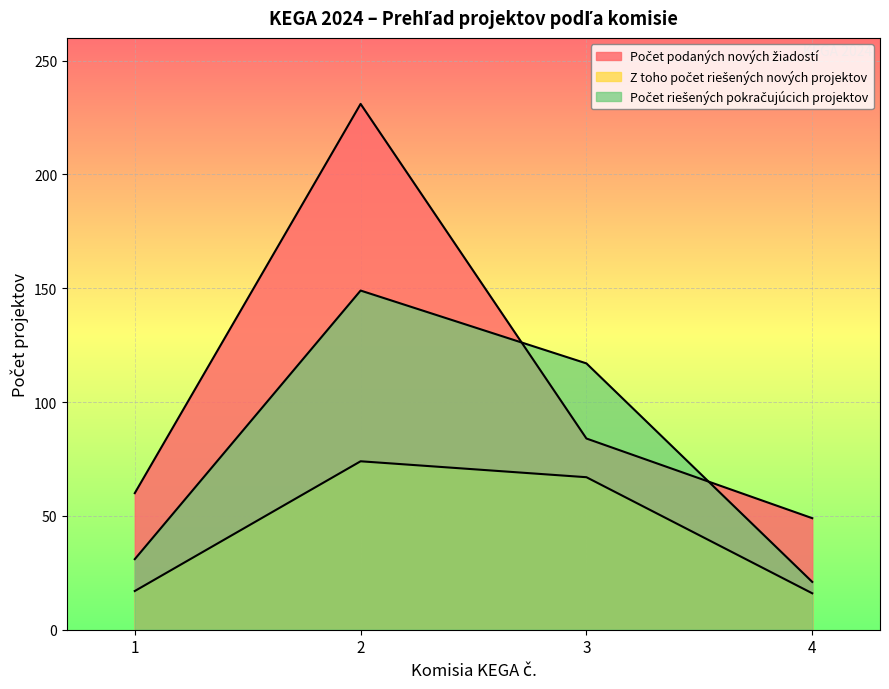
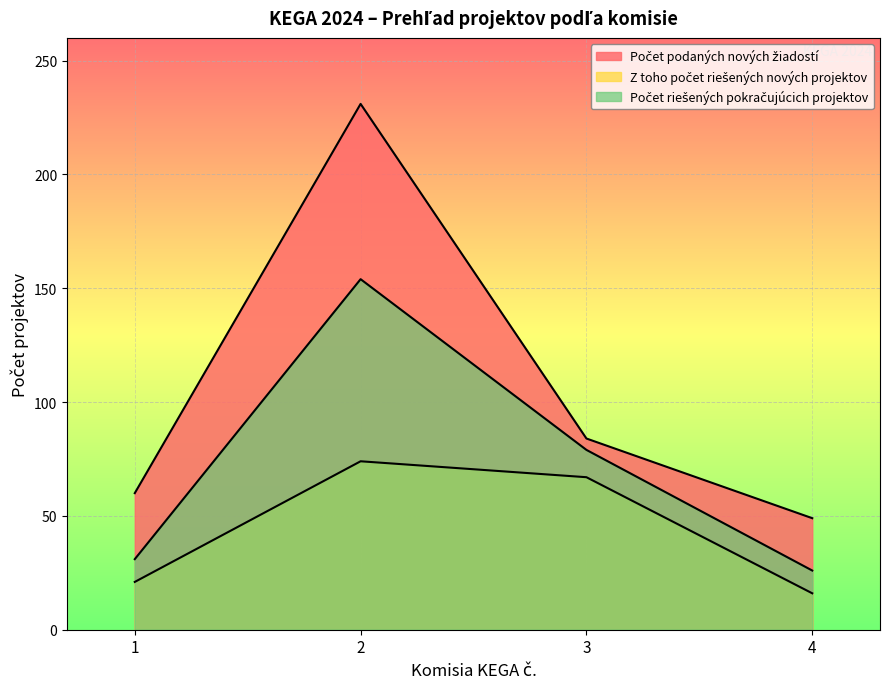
  {
    "Počet podaných nových žiadostí": {
      "1": 60,
      "2": 231,
      "3": 84,
      "4": 49
    },
    "Z toho počet riešených nových projektov": {
-     "1": 17,
+     "1": 21,
      "2": 74,
      "3": 67,
      "4": 16
    },
    "Počet riešených pokračujúcich projektov": {
      "1": 31,
-     "2": 149,
-     "3": 117,
-     "4": 21
+     "2": 154,
+     "3": 79,
+     "4": 26
    }
  }
